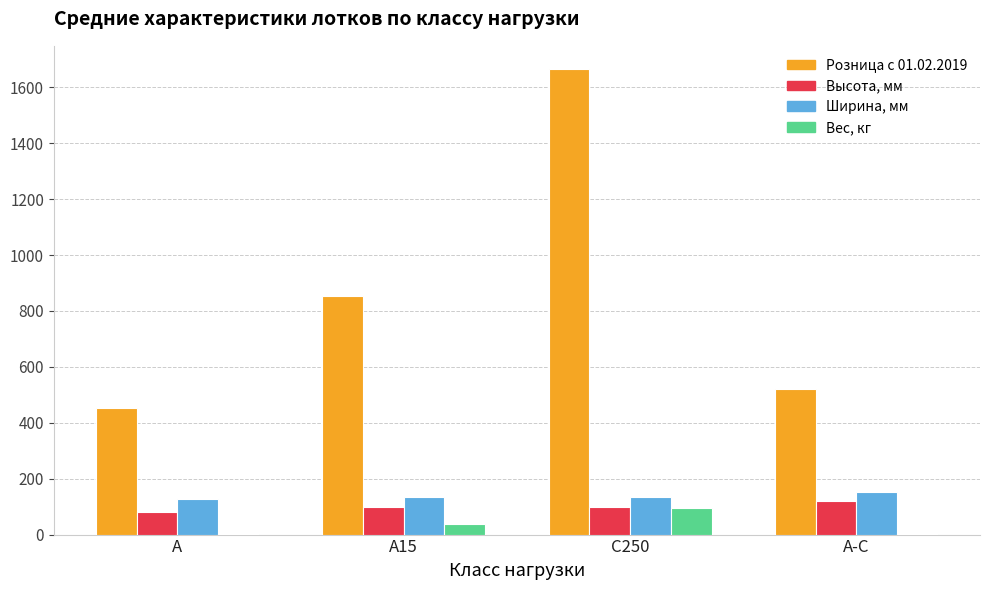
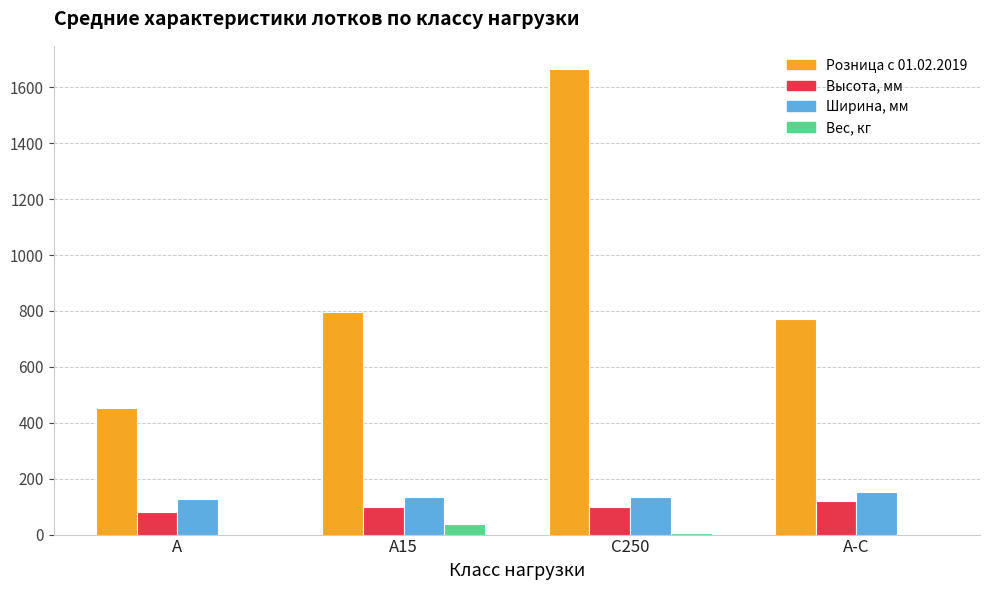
  {
    "Розница с 01.02.2019": {
      "А": 450,
-     "А15": 850,
+     "А15": 800,
      "C250": 1670,
-     "А-С": 520
+     "А-С": 770
    },
    "Высота, мм": {
      "А": 80,
      "А15": 100,
      "C250": 100,
      "А-С": 120
    },
    "Ширина, мм": {
      "А": 130,
      "А15": 140,
      "C250": 140,
      "А-С": 150
    },
    "Вес, кг": {
      "А15": 40,
-     "C250": 100
+     "C250": 10
    }
  }
